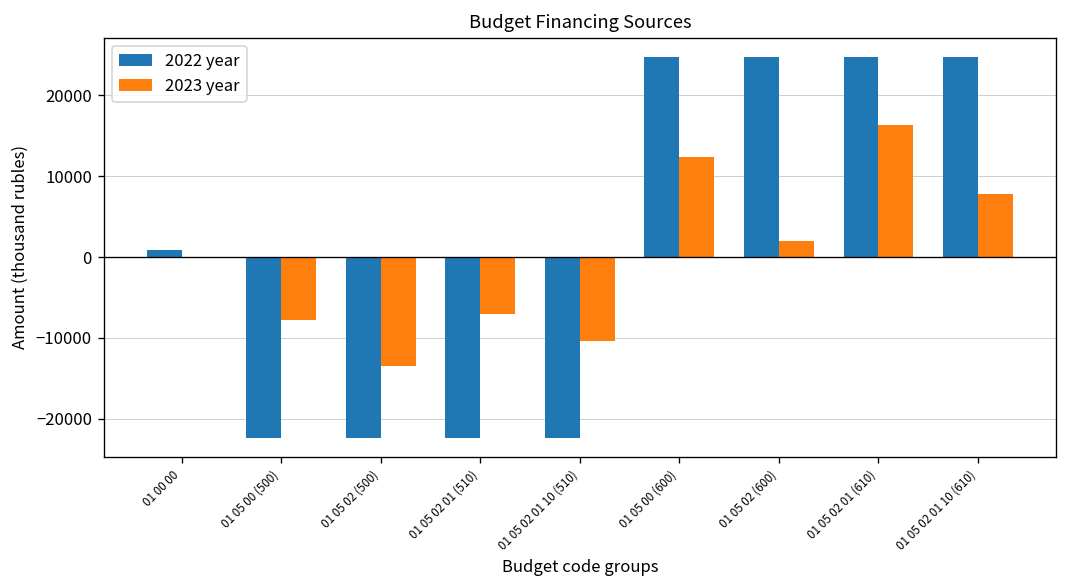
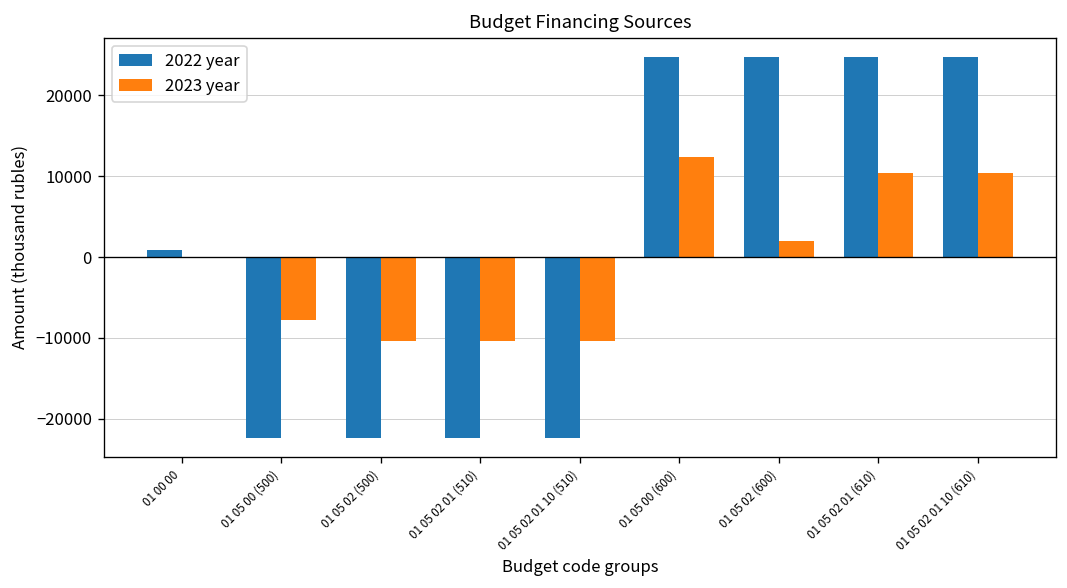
  {
    "2022 year": {
      "01 00 00": 1000,
      "01 05 00 (500)": -22000,
      "01 05 02 (500)": -22000,
      "01 05 02 01 (510)": -22000,
      "01 05 02 01 10 (510)": -22000,
      "01 05 00 (600)": 25000,
      "01 05 02 (600)": 25000,
      "01 05 02 01 (610)": 25000,
      "01 05 02 01 10 (610)": 25000
    },
    "2023 year": {
      "01 00 00": 0,
      "01 05 00 (500)": -8000,
-     "01 05 02 (500)": -14000,
-     "01 05 02 01 (510)": -7000,
+     "01 05 02 (500)": -10000,
+     "01 05 02 01 (510)": -10000,
      "01 05 02 01 10 (510)": -10000,
      "01 05 00 (600)": 12000,
      "01 05 02 (600)": 2000,
-     "01 05 02 01 (610)": 16000,
-     "01 05 02 01 10 (610)": 8000
+     "01 05 02 01 (610)": 10000,
+     "01 05 02 01 10 (610)": 10000
    }
  }
